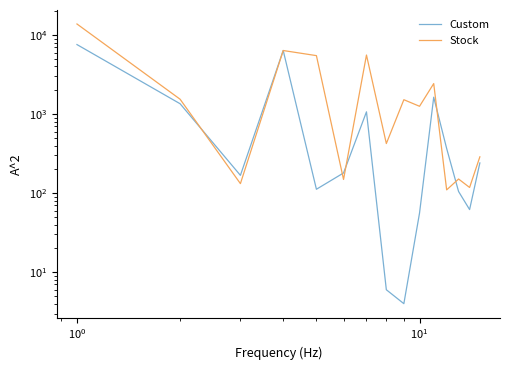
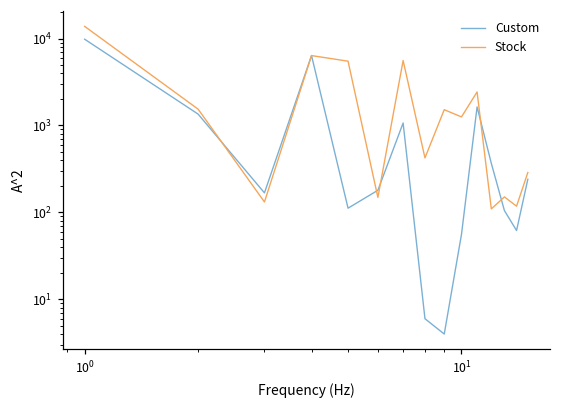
  {
    "Custom": {
-     "10^0": 8000,
+     "10^0": 10000,
      "10^1": 60
    },
    "Stock": {
      "10^0": 14000,
      "10^1": 1300
    }
  }
